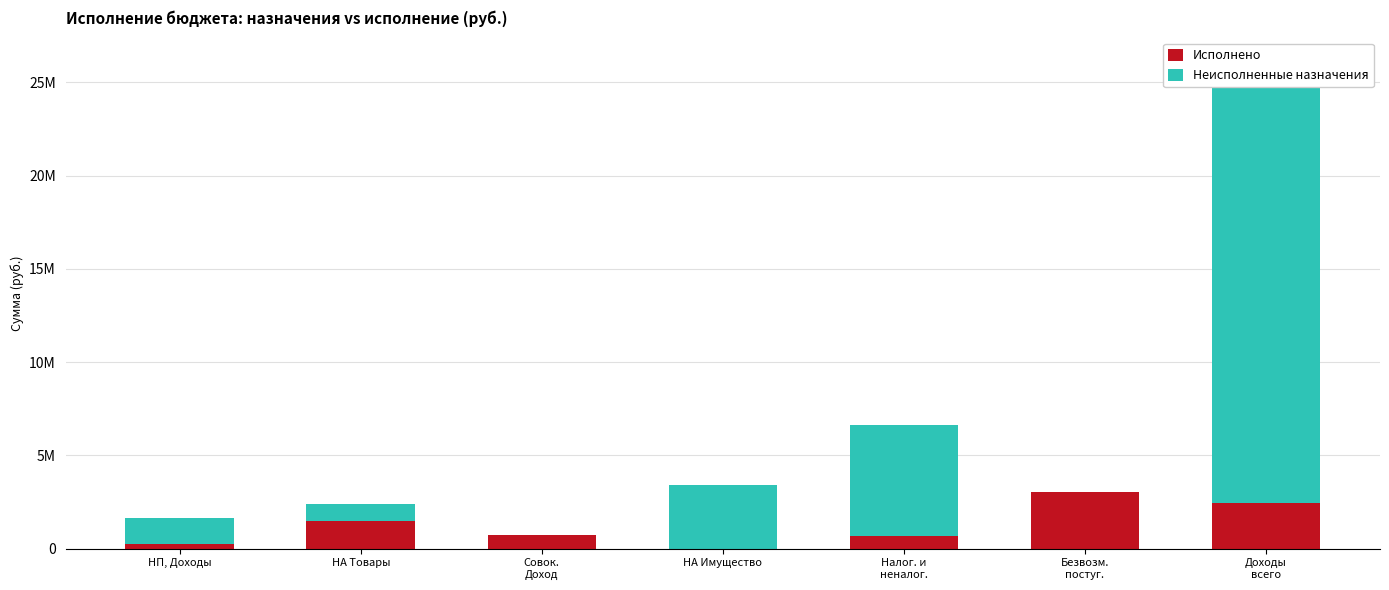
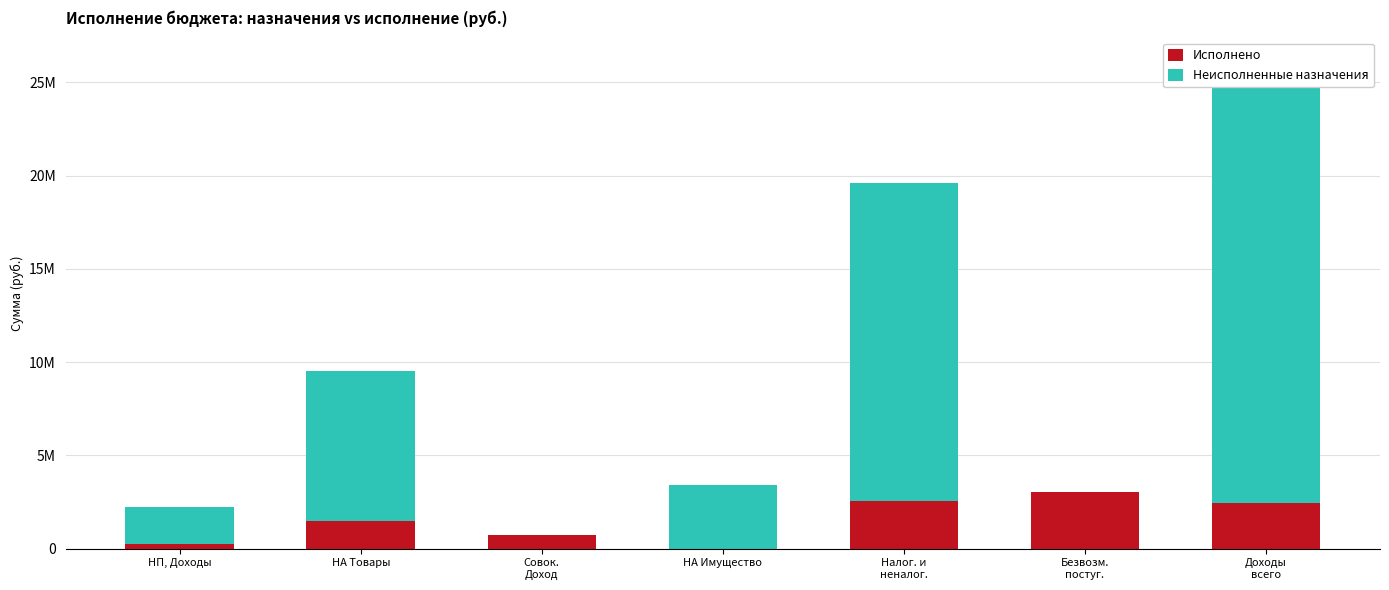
  {
    "Исполнено": {
      "НП, Доходы": 200000,
      "НА Товары": 1500000,
      "Совок. Доход": 700000,
      "НА Имущество": 0,
-     "Налог. и неналог.": 700000,
+     "Налог. и неналог.": 2500000,
      "Безвозм. постуг.": 3100000,
      "Доходы всего": 2400000
    },
    "Неисполненные назначения": {
-     "НП, Доходы": 1400000,
-     "НА Товары": 900000,
+     "НП, Доходы": 2000000,
+     "НА Товары": 8000000,
      "НА Имущество": 3400000,
-     "Налог. и неналог.": 5900000,
+     "Налог. и неналог.": 17000000,
      "Безвозм. постуг.": 0
    }
  }
